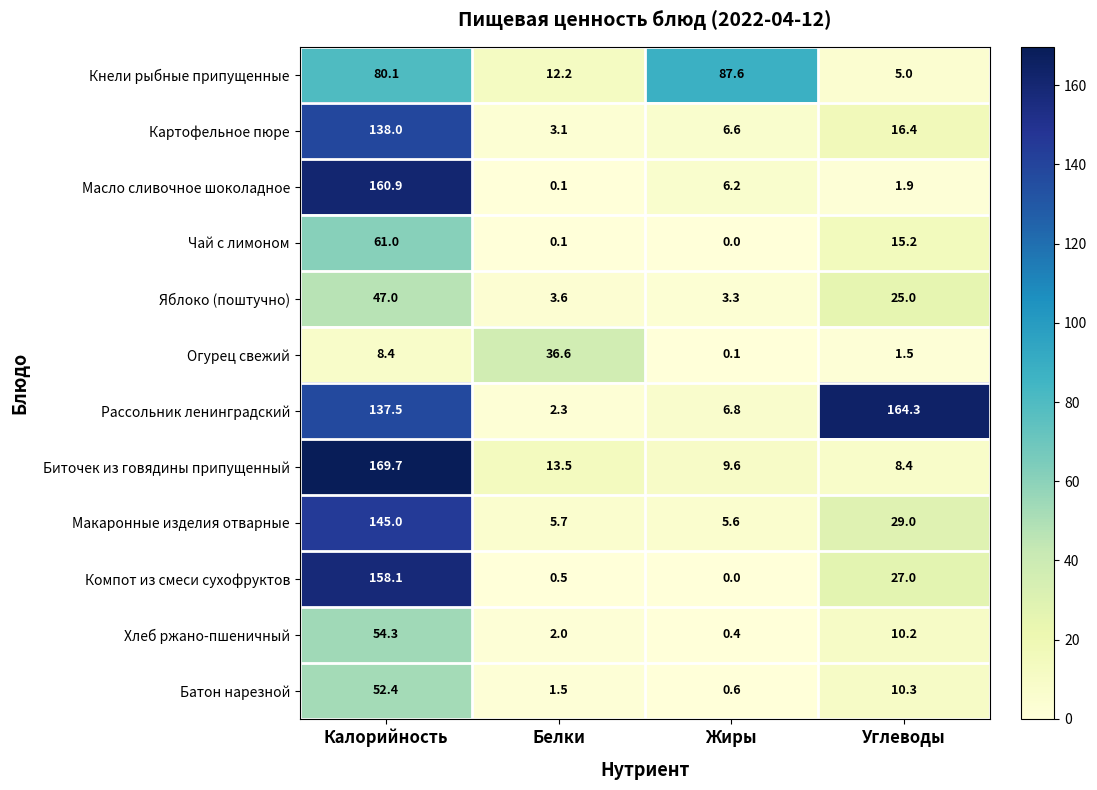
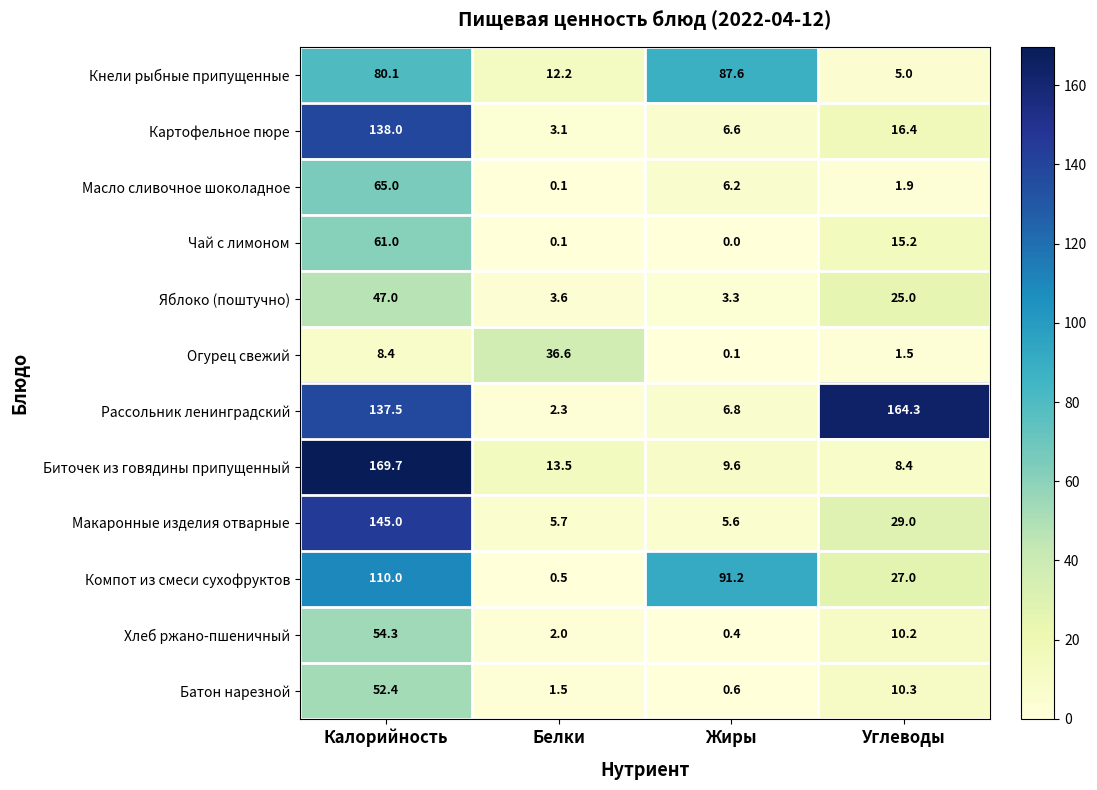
  {
    "Кнели рыбные припущенные": {
      "Калорийность": 80.1,
      "Белки": 12.2,
      "Жиры": 87.6,
      "Углеводы": 5.0
    },
    "Картофельное пюре": {
      "Калорийность": 138.0,
      "Белки": 3.1,
      "Жиры": 6.6,
      "Углеводы": 16.4
    },
    "Масло сливочное шоколадное": {
-     "Калорийность": 160.9,
+     "Калорийность": 65.0,
      "Белки": 0.1,
      "Жиры": 6.2,
      "Углеводы": 1.9
    },
    "Чай с лимоном": {
      "Калорийность": 61.0,
      "Белки": 0.1,
      "Жиры": 0.0,
      "Углеводы": 15.2
    },
    "Яблоко (поштучно)": {
      "Калорийность": 47.0,
      "Белки": 3.6,
      "Жиры": 3.3,
      "Углеводы": 25.0
    },
    "Огурец свежий": {
      "Калорийность": 8.4,
      "Белки": 36.6,
      "Жиры": 0.1,
      "Углеводы": 1.5
    },
    "Рассольник ленинградский": {
      "Калорийность": 137.5,
      "Белки": 2.3,
      "Жиры": 6.8,
      "Углеводы": 164.3
    },
    "Биточек из говядины припущенный": {
      "Калорийность": 169.7,
      "Белки": 13.5,
      "Жиры": 9.6,
      "Углеводы": 8.4
    },
    "Макаронные изделия отварные": {
      "Калорийность": 145.0,
      "Белки": 5.7,
      "Жиры": 5.6,
      "Углеводы": 29.0
    },
    "Компот из смеси сухофруктов": {
-     "Калорийность": 158.1,
+     "Калорийность": 110.0,
      "Белки": 0.5,
-     "Жиры": 0.0,
+     "Жиры": 91.2,
      "Углеводы": 27.0
    },
    "Хлеб ржано-пшеничный": {
      "Калорийность": 54.3,
      "Белки": 2.0,
      "Жиры": 0.4,
      "Углеводы": 10.2
    },
    "Батон нарезной": {
      "Калорийность": 52.4,
      "Белки": 1.5,
      "Жиры": 0.6,
      "Углеводы": 10.3
    }
  }
